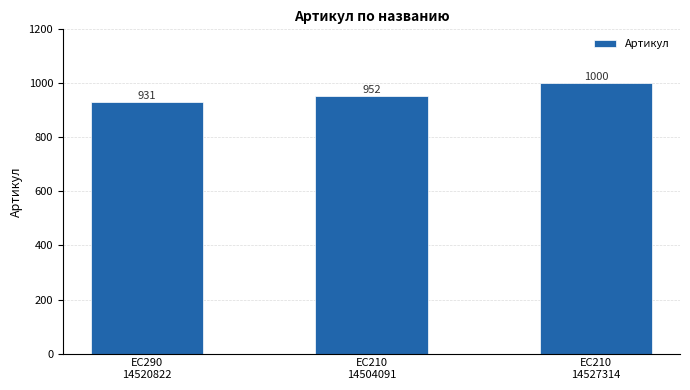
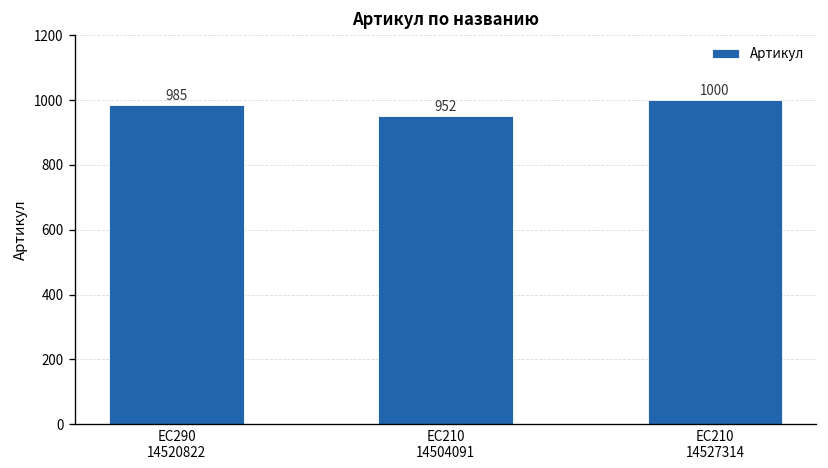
  {
-   "EC290 14520822": 931,
+   "EC290 14520822": 985,
    "EC210 14504091": 952,
    "EC210 14527314": 1000
  }
